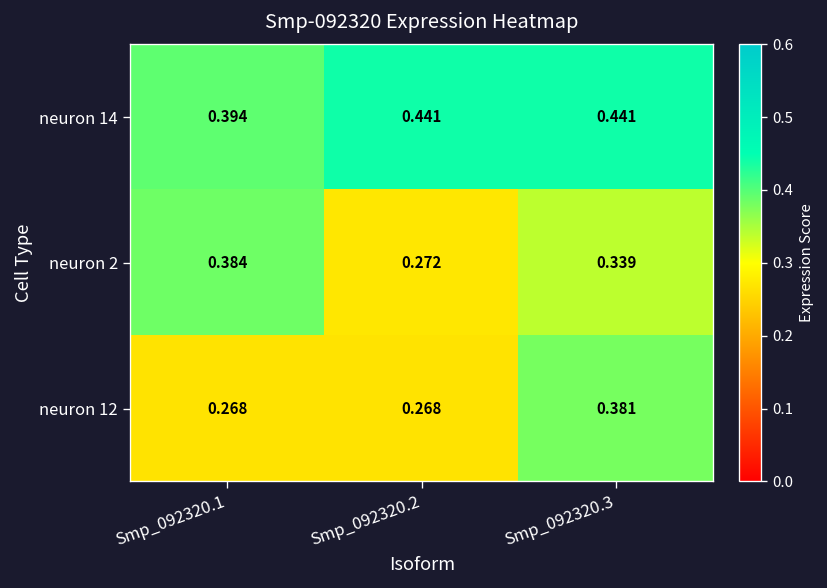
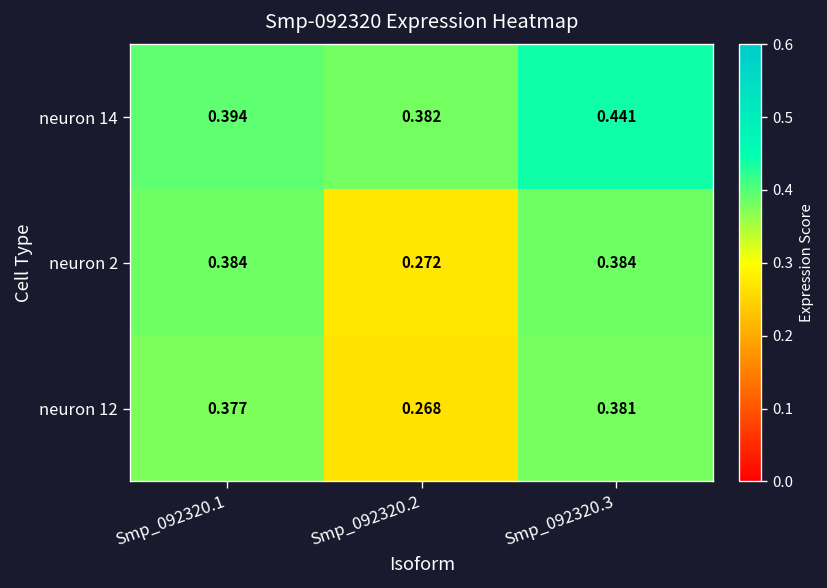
  {
    "neuron 14": {
      "Smp_092320.1": 0.394,
-     "Smp_092320.2": 0.441,
+     "Smp_092320.2": 0.382,
      "Smp_092320.3": 0.441
    },
    "neuron 2": {
      "Smp_092320.1": 0.384,
      "Smp_092320.2": 0.272,
-     "Smp_092320.3": 0.339
+     "Smp_092320.3": 0.384
    },
    "neuron 12": {
-     "Smp_092320.1": 0.268,
+     "Smp_092320.1": 0.377,
      "Smp_092320.2": 0.268,
      "Smp_092320.3": 0.381
    }
  }
